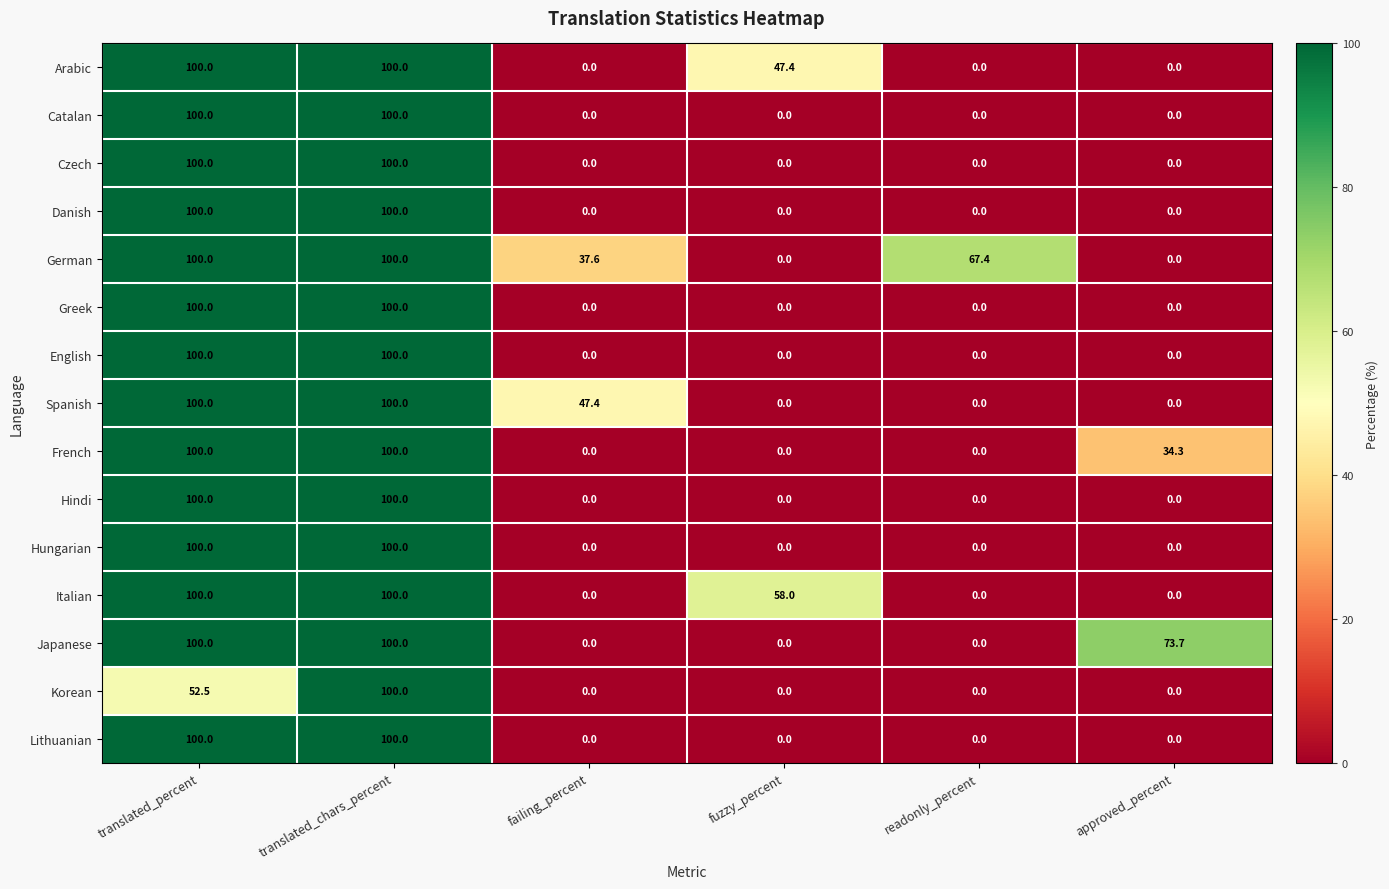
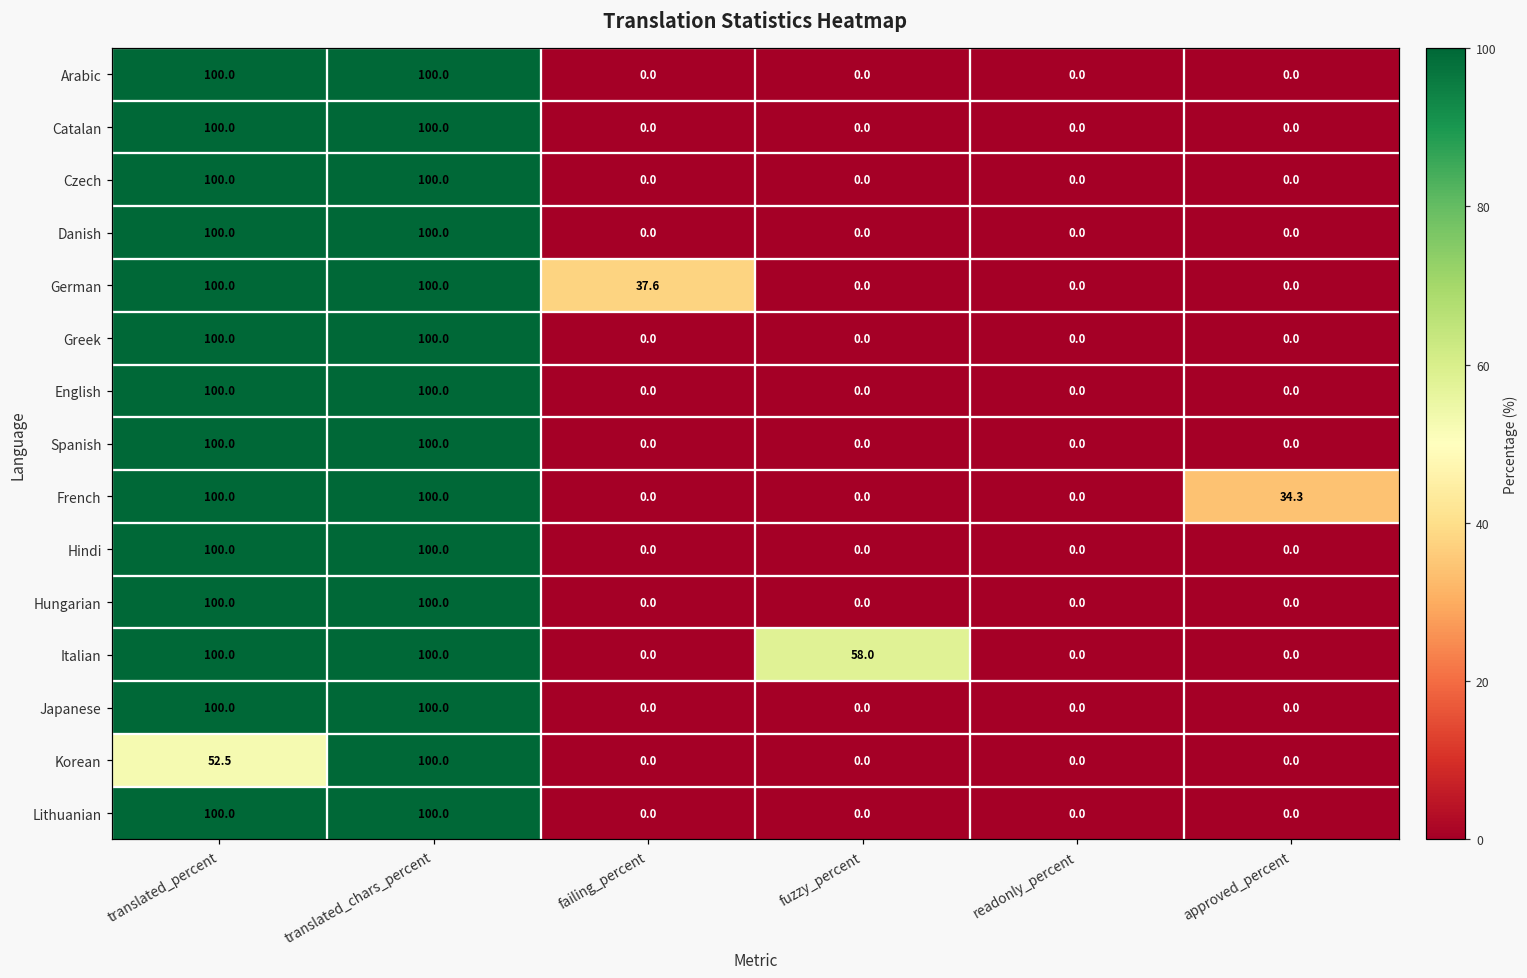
  {
    "Arabic": {
      "translated_percent": 100.0,
      "translated_chars_percent": 100.0,
      "failing_percent": 0.0,
-     "fuzzy_percent": 47.4,
+     "fuzzy_percent": 0.0,
      "readonly_percent": 0.0,
      "approved_percent": 0.0
    },
    "Catalan": {
      "translated_percent": 100.0,
      "translated_chars_percent": 100.0,
      "failing_percent": 0.0,
      "fuzzy_percent": 0.0,
      "readonly_percent": 0.0,
      "approved_percent": 0.0
    },
    "Czech": {
      "translated_percent": 100.0,
      "translated_chars_percent": 100.0,
      "failing_percent": 0.0,
      "fuzzy_percent": 0.0,
      "readonly_percent": 0.0,
      "approved_percent": 0.0
    },
    "Danish": {
      "translated_percent": 100.0,
      "translated_chars_percent": 100.0,
      "failing_percent": 0.0,
      "fuzzy_percent": 0.0,
      "readonly_percent": 0.0,
      "approved_percent": 0.0
    },
    "German": {
      "translated_percent": 100.0,
      "translated_chars_percent": 100.0,
      "failing_percent": 37.6,
      "fuzzy_percent": 0.0,
-     "readonly_percent": 67.4,
+     "readonly_percent": 0.0,
      "approved_percent": 0.0
    },
    "Greek": {
      "translated_percent": 100.0,
      "translated_chars_percent": 100.0,
      "failing_percent": 0.0,
      "fuzzy_percent": 0.0,
      "readonly_percent": 0.0,
      "approved_percent": 0.0
    },
    "English": {
      "translated_percent": 100.0,
      "translated_chars_percent": 100.0,
      "failing_percent": 0.0,
      "fuzzy_percent": 0.0,
      "readonly_percent": 0.0,
      "approved_percent": 0.0
    },
    "Spanish": {
      "translated_percent": 100.0,
      "translated_chars_percent": 100.0,
-     "failing_percent": 47.4,
+     "failing_percent": 0.0,
      "fuzzy_percent": 0.0,
      "readonly_percent": 0.0,
      "approved_percent": 0.0
    },
    "French": {
      "translated_percent": 100.0,
      "translated_chars_percent": 100.0,
      "failing_percent": 0.0,
      "fuzzy_percent": 0.0,
      "readonly_percent": 0.0,
      "approved_percent": 34.3
    },
    "Hindi": {
      "translated_percent": 100.0,
      "translated_chars_percent": 100.0,
      "failing_percent": 0.0,
      "fuzzy_percent": 0.0,
      "readonly_percent": 0.0,
      "approved_percent": 0.0
    },
    "Hungarian": {
      "translated_percent": 100.0,
      "translated_chars_percent": 100.0,
      "failing_percent": 0.0,
      "fuzzy_percent": 0.0,
      "readonly_percent": 0.0,
      "approved_percent": 0.0
    },
    "Italian": {
      "translated_percent": 100.0,
      "translated_chars_percent": 100.0,
      "failing_percent": 0.0,
      "fuzzy_percent": 58.0,
      "readonly_percent": 0.0,
      "approved_percent": 0.0
    },
    "Japanese": {
      "translated_percent": 100.0,
      "translated_chars_percent": 100.0,
      "failing_percent": 0.0,
      "fuzzy_percent": 0.0,
      "readonly_percent": 0.0,
-     "approved_percent": 73.7
+     "approved_percent": 0.0
    },
    "Korean": {
      "translated_percent": 52.5,
      "translated_chars_percent": 100.0,
      "failing_percent": 0.0,
      "fuzzy_percent": 0.0,
      "readonly_percent": 0.0,
      "approved_percent": 0.0
    },
    "Lithuanian": {
      "translated_percent": 100.0,
      "translated_chars_percent": 100.0,
      "failing_percent": 0.0,
      "fuzzy_percent": 0.0,
      "readonly_percent": 0.0,
      "approved_percent": 0.0
    }
  }
